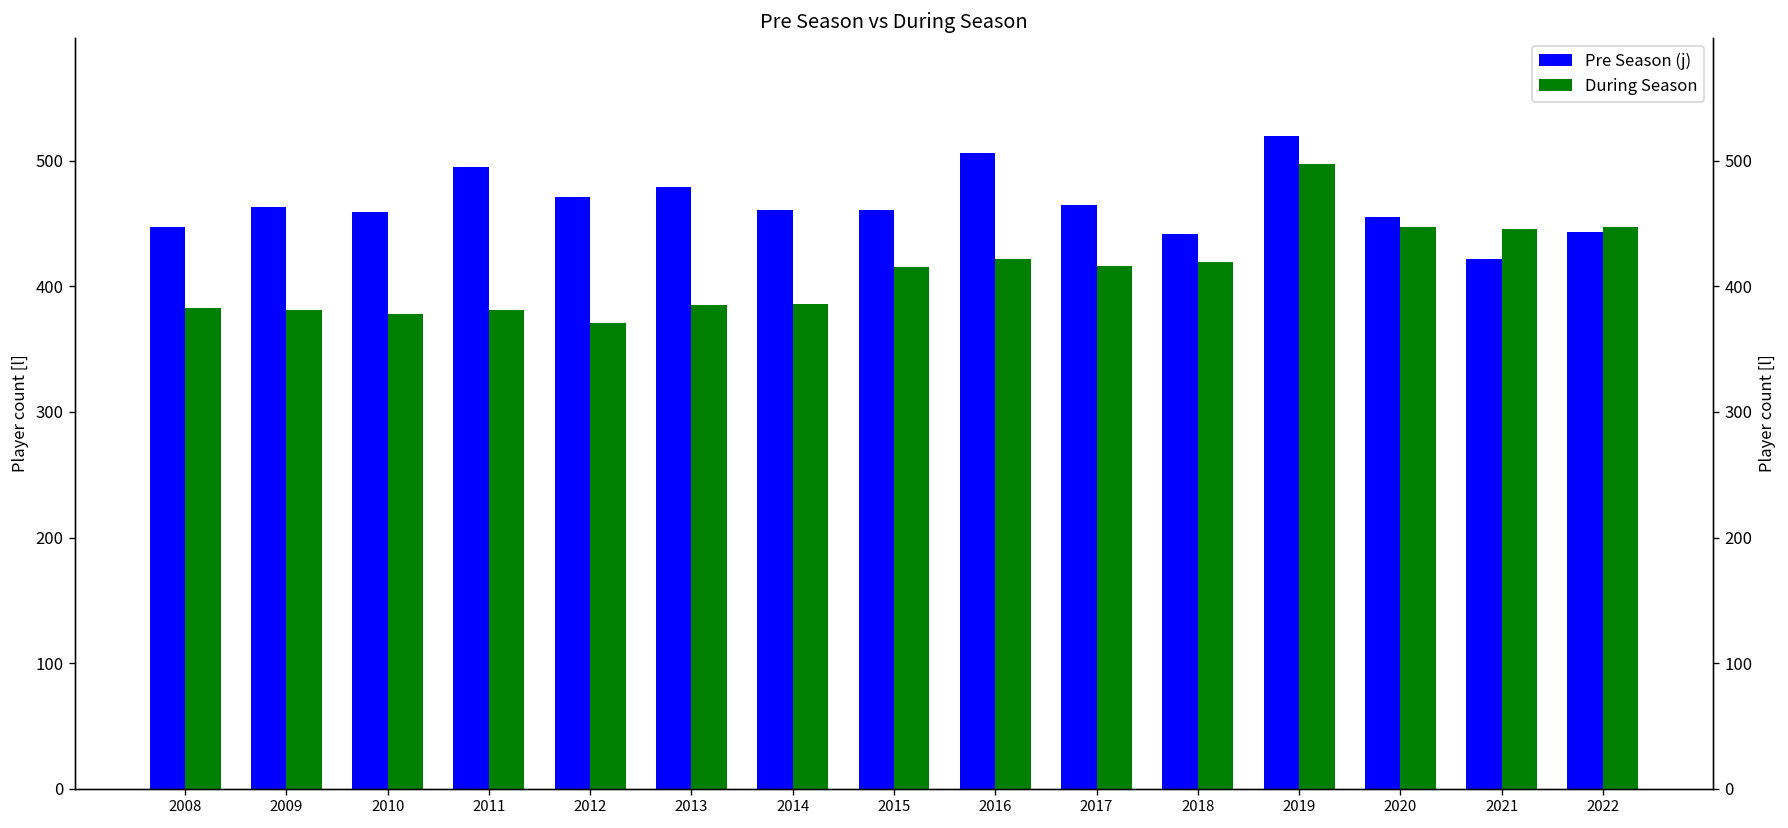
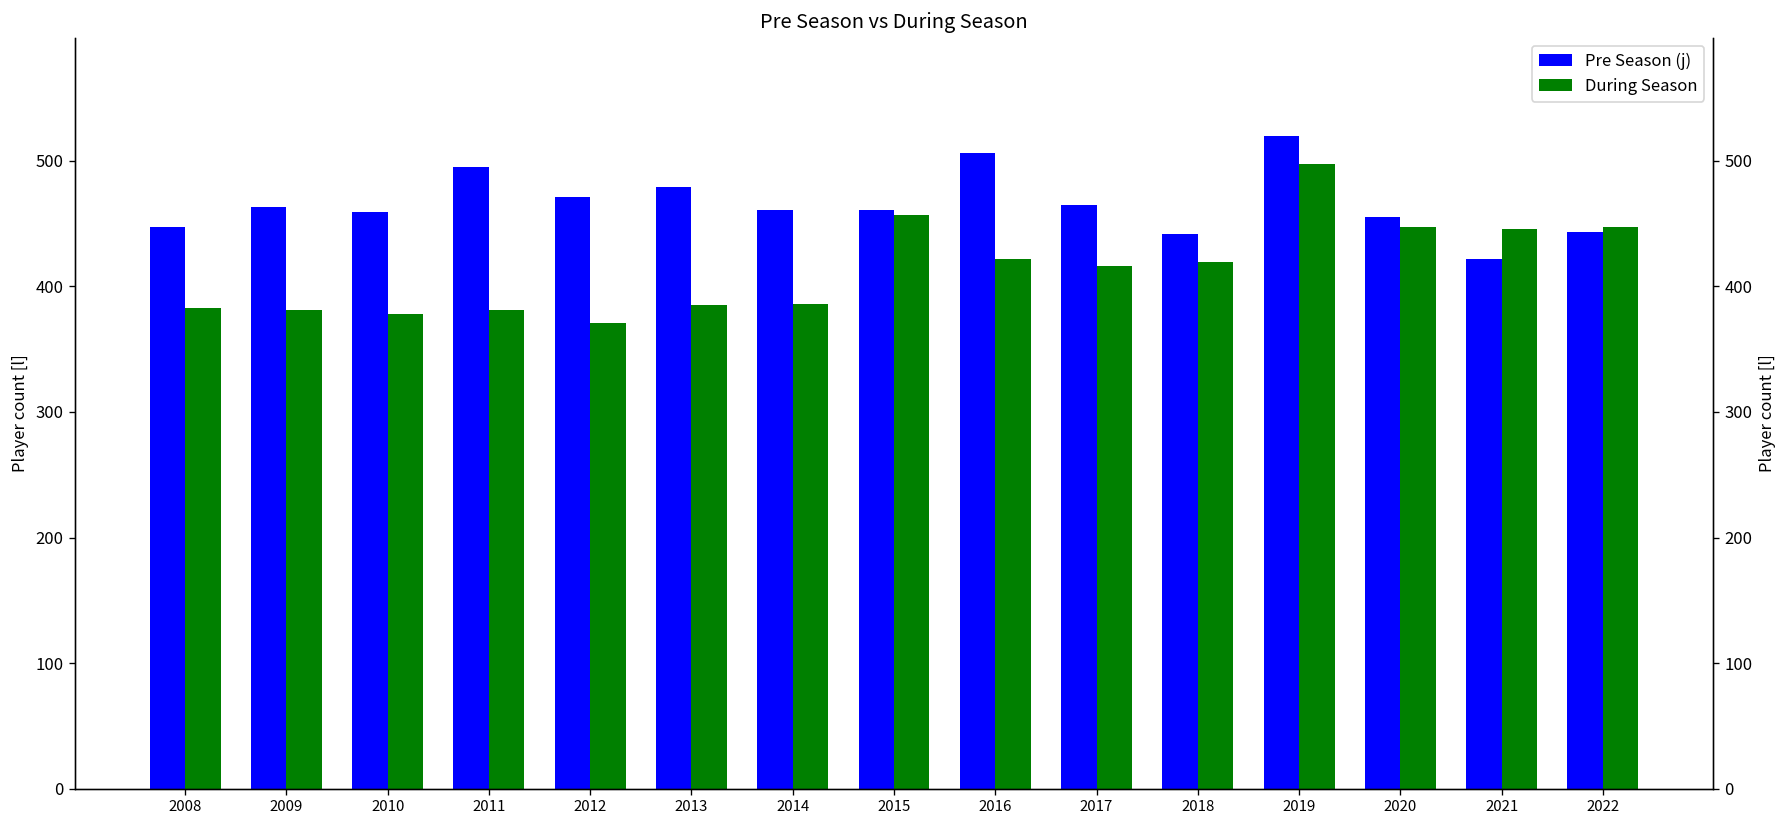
  {
    "Pre Season (j)": {
      "2008": 447,
      "2009": 463,
      "2010": 459,
      "2011": 495,
      "2012": 471,
      "2013": 479,
      "2014": 461,
      "2015": 461,
      "2016": 506,
      "2017": 465,
      "2018": 442,
      "2019": 520,
      "2020": 455,
      "2021": 422,
      "2022": 443
    },
    "During Season": {
      "2008": 383,
      "2009": 381,
      "2010": 378,
      "2011": 381,
      "2012": 371,
      "2013": 385,
      "2014": 386,
-     "2015": 415,
+     "2015": 457,
      "2016": 422,
      "2017": 416,
      "2018": 419,
      "2019": 497,
      "2020": 447,
      "2021": 446,
      "2022": 447
    }
  }
